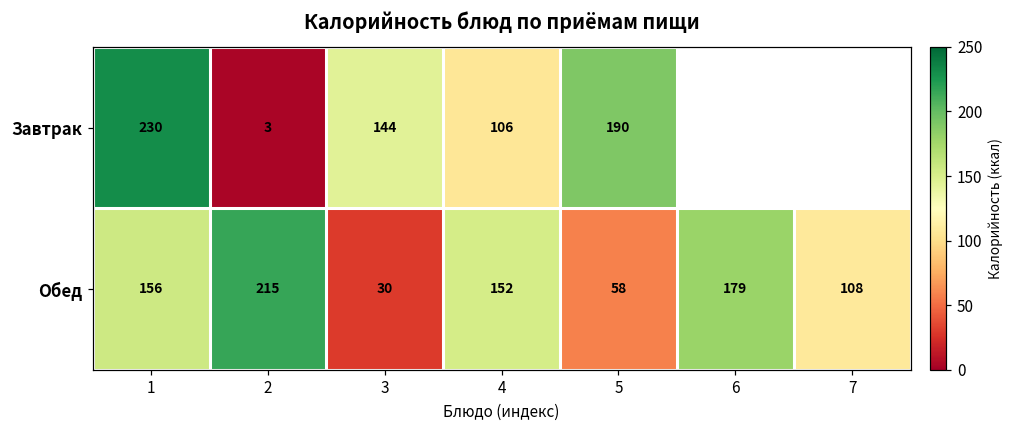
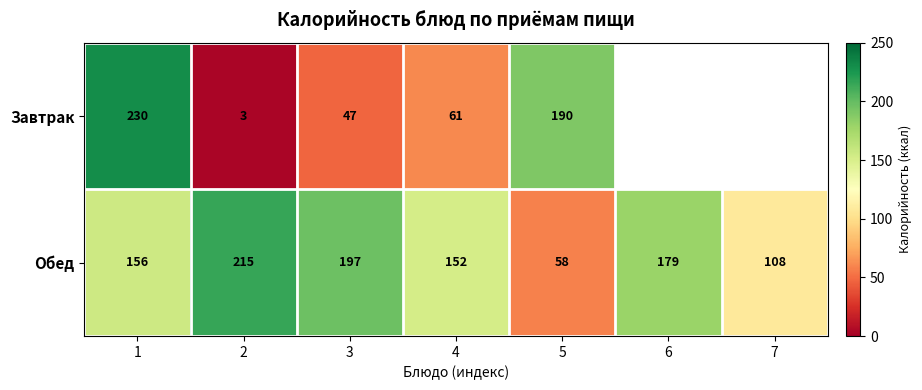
  {
    "Завтрак": {
      "1": 230,
      "2": 3,
-     "3": 144,
-     "4": 106,
+     "3": 47,
+     "4": 61,
      "5": 190
    },
    "Обед": {
      "1": 156,
      "2": 215,
-     "3": 30,
+     "3": 197,
      "4": 152,
      "5": 58,
      "6": 179,
      "7": 108
    }
  }
